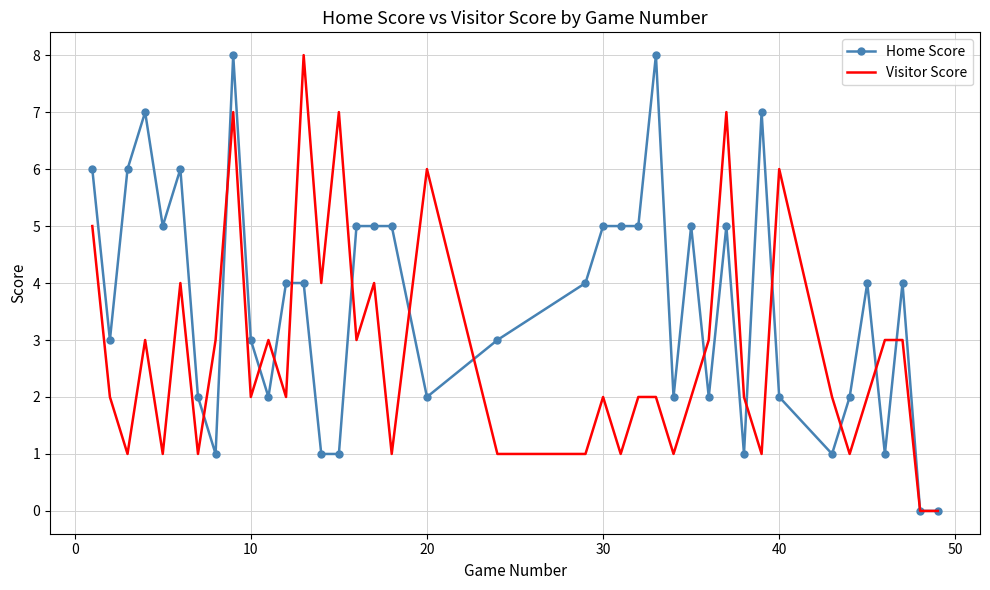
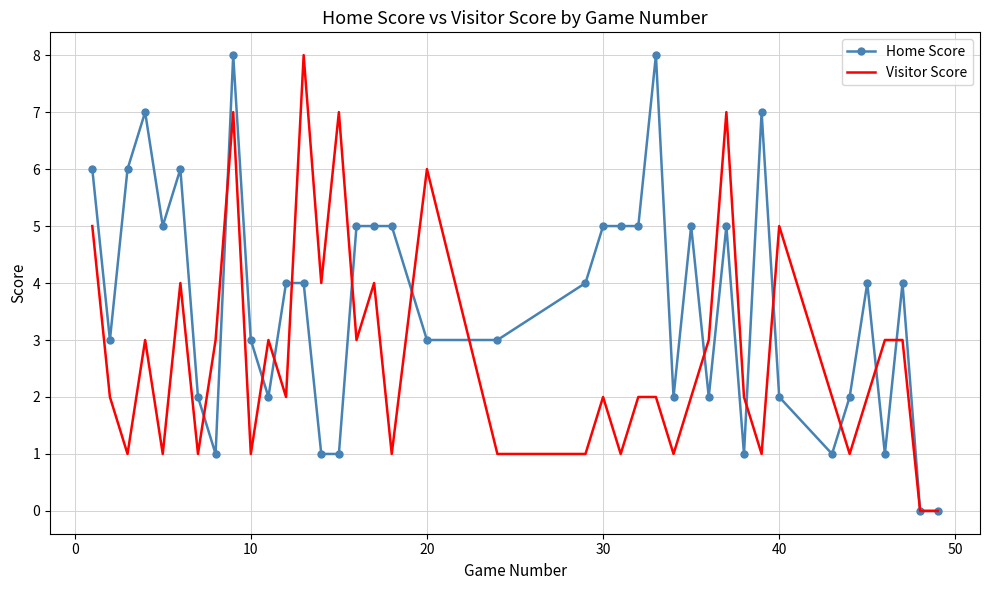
  {
    "Home Score": {
      "10": 3,
-     "20": 2,
+     "20": 3,
      "30": 5,
      "40": 2
    },
    "Visitor Score": {
-     "10": 2,
+     "10": 1,
      "20": 6,
      "30": 2,
-     "40": 6
+     "40": 5
    }
  }
